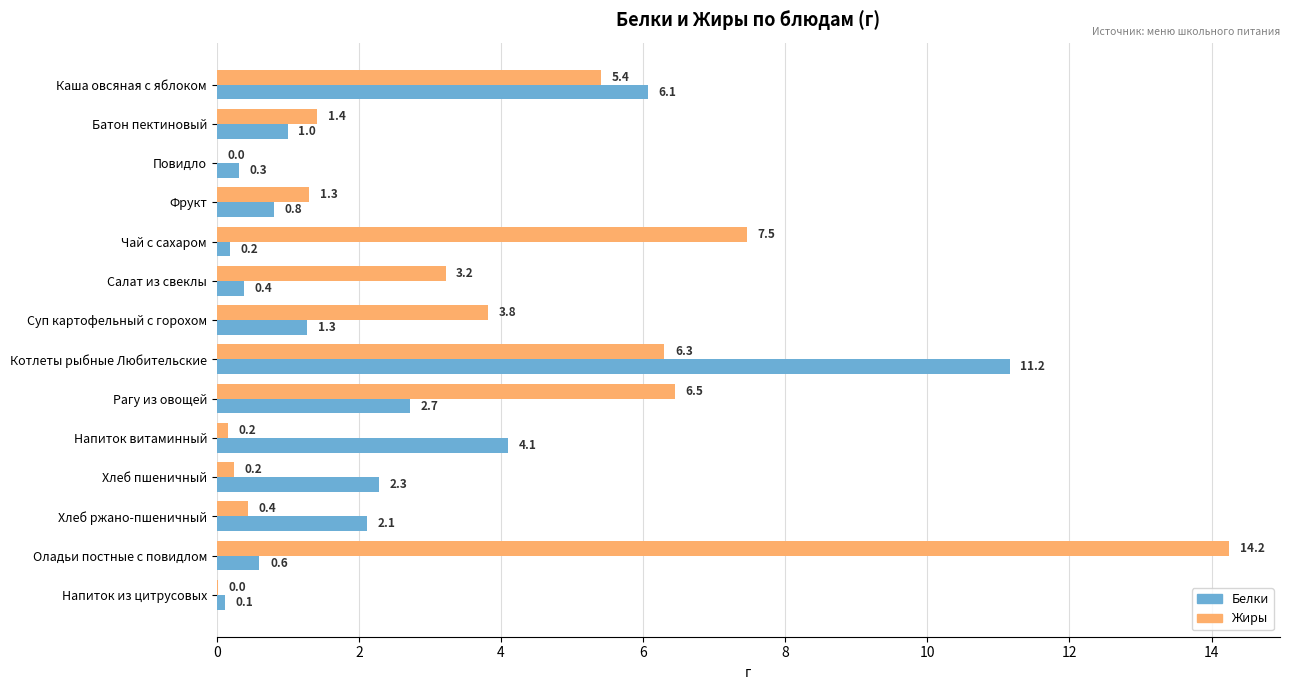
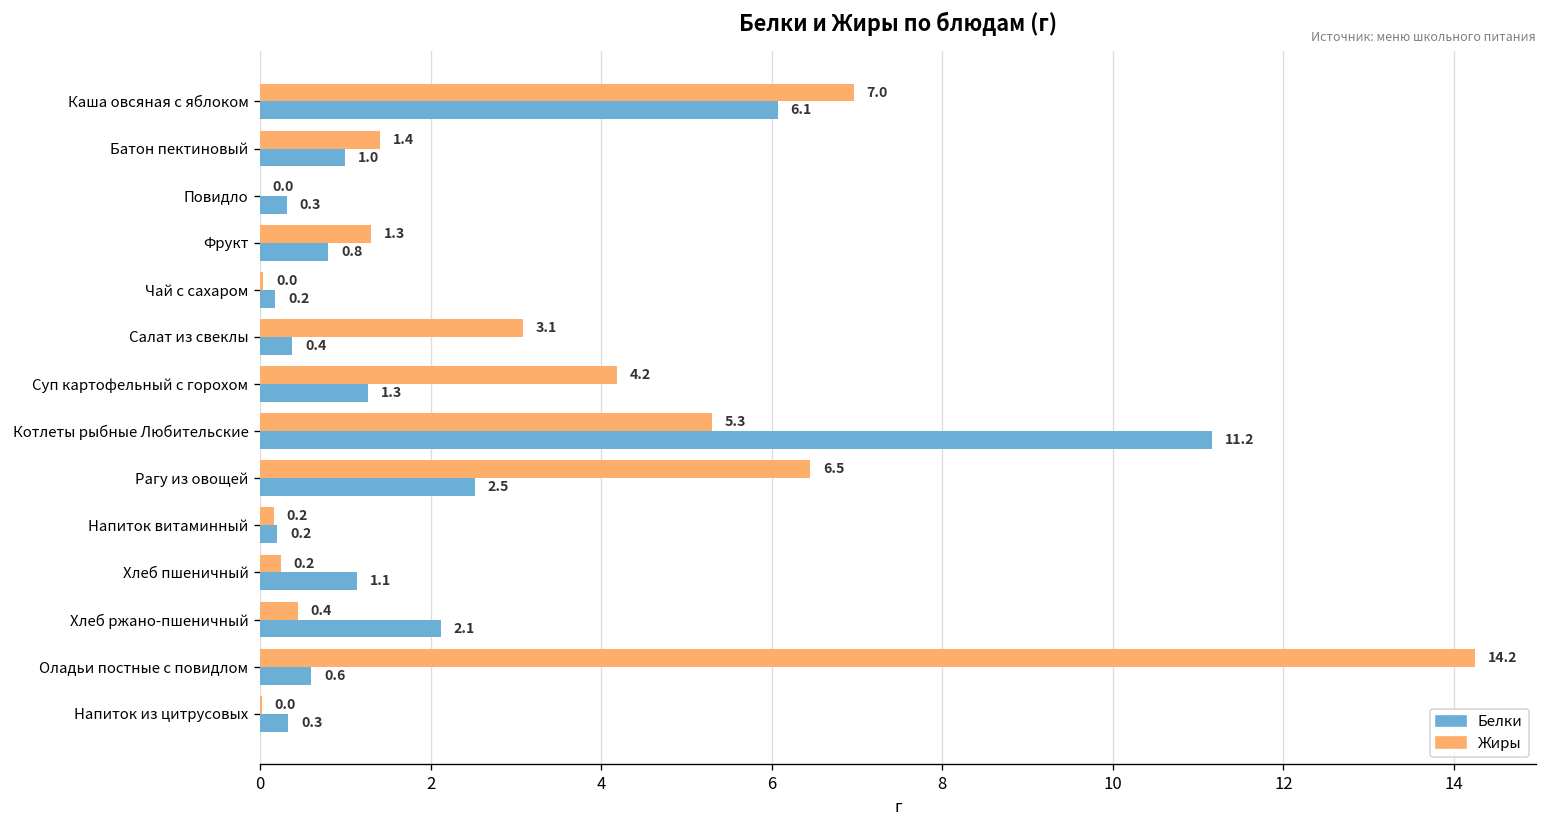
  {
    "Белки": {
      "Каша овсяная с яблоком": 6.1,
      "Батон пектиновый": 1.0,
      "Повидло": 0.3,
      "Фрукт": 0.8,
      "Чай с сахаром": 0.2,
      "Салат из свеклы": 0.4,
      "Суп картофельный с горохом": 1.3,
      "Котлеты рыбные Любительские": 11.2,
-     "Рагу из овощей": 2.7,
-     "Напиток витаминный": 4.1,
-     "Хлеб пшеничный": 2.3,
+     "Рагу из овощей": 2.5,
+     "Напиток витаминный": 0.2,
+     "Хлеб пшеничный": 1.1,
      "Хлеб ржано-пшеничный": 2.1,
      "Оладьи постные с повидлом": 0.6,
-     "Напиток из цитрусовых": 0.1
+     "Напиток из цитрусовых": 0.3
    },
    "Жиры": {
-     "Каша овсяная с яблоком": 5.4,
+     "Каша овсяная с яблоком": 7.0,
      "Батон пектиновый": 1.4,
      "Повидло": 0.0,
      "Фрукт": 1.3,
-     "Чай с сахаром": 7.5,
-     "Салат из свеклы": 3.2,
-     "Суп картофельный с горохом": 3.8,
-     "Котлеты рыбные Любительские": 6.3,
+     "Чай с сахаром": 0.0,
+     "Салат из свеклы": 3.1,
+     "Суп картофельный с горохом": 4.2,
+     "Котлеты рыбные Любительские": 5.3,
      "Рагу из овощей": 6.5,
      "Напиток витаминный": 0.2,
      "Хлеб пшеничный": 0.2,
      "Хлеб ржано-пшеничный": 0.4,
      "Оладьи постные с повидлом": 14.2,
      "Напиток из цитрусовых": 0.0
    }
  }
